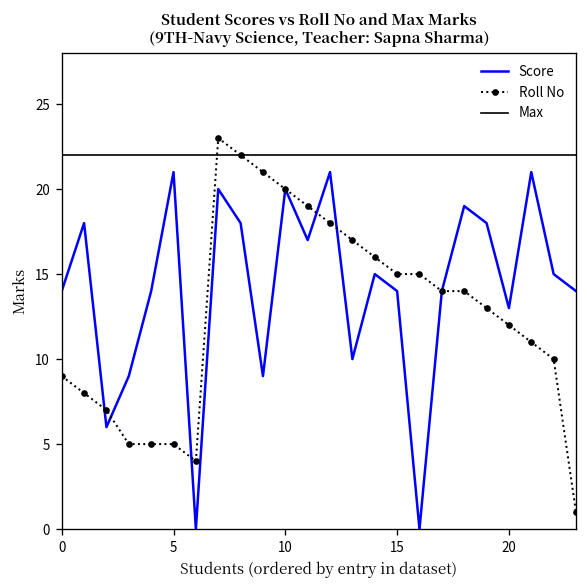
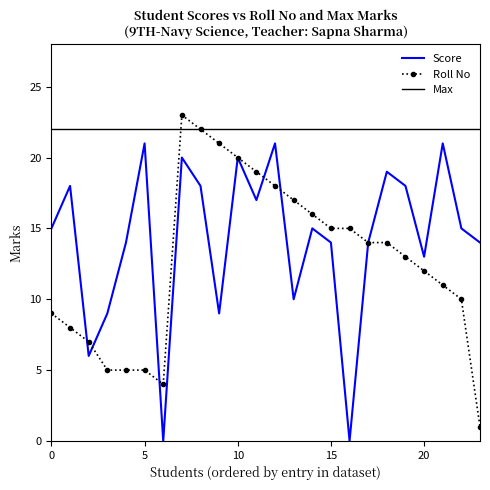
  {
    "Score": {
-     "0": 14,
+     "0": 15,
      "5": 21,
      "15": 14,
      "20": 13
    }
  }
